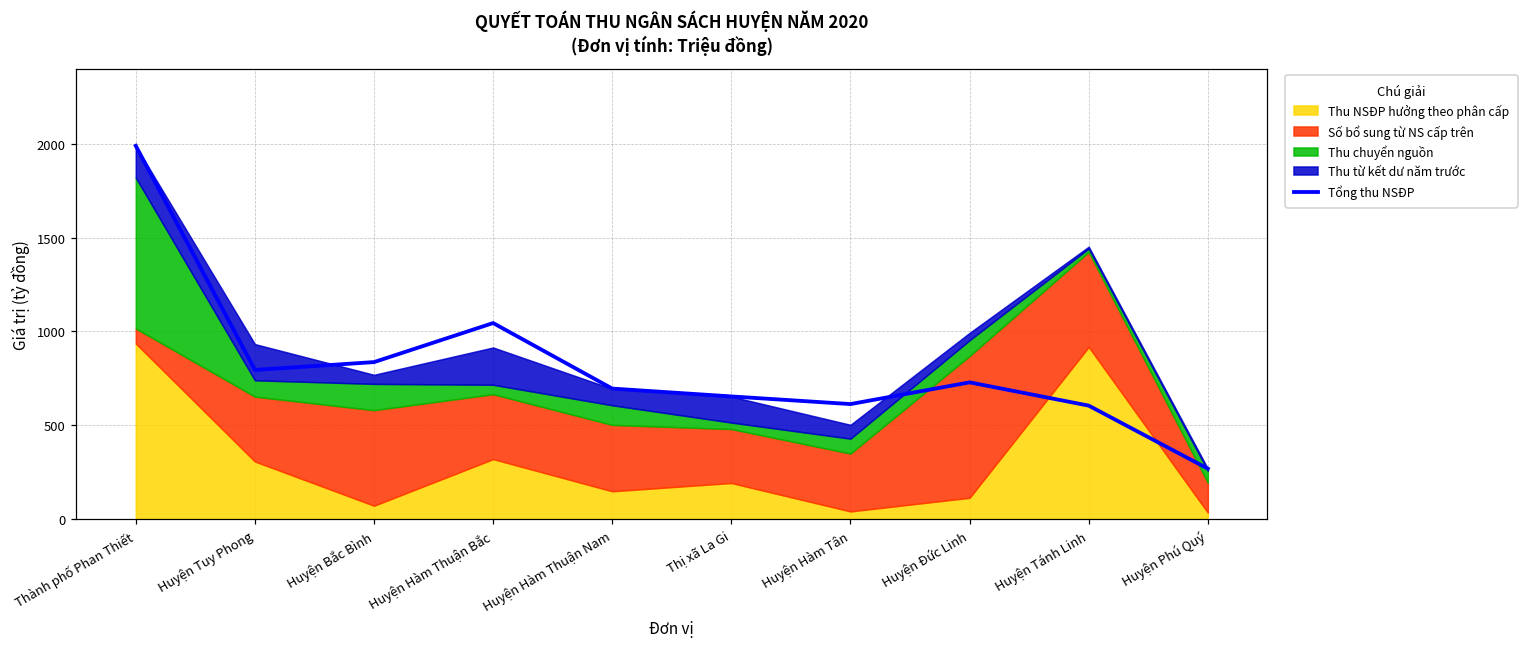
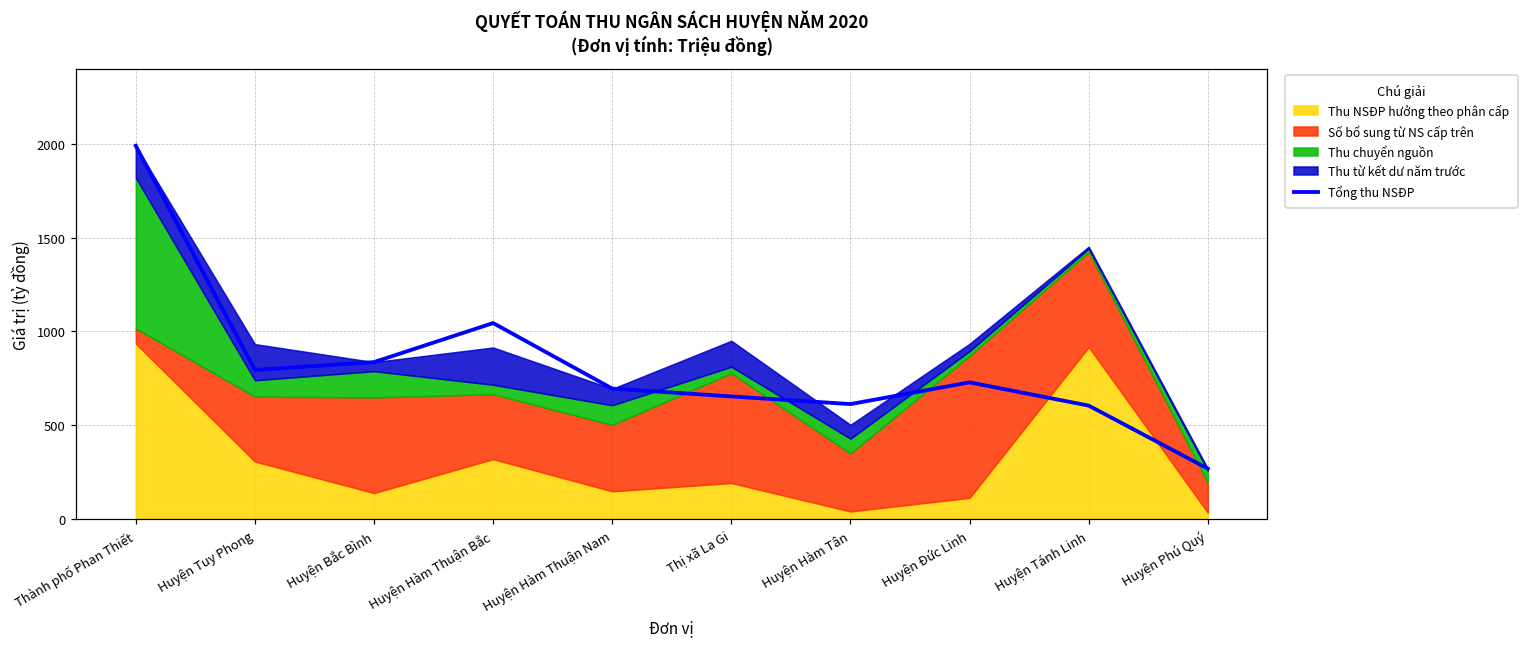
  {
    "Thu NSĐP hưởng theo phân cấp": {
      "Thành phố Phan Thiết": 940,
      "Huyện Tuy Phong": 310,
-     "Huyện Bắc Bình": 70,
+     "Huyện Bắc Bình": 140,
      "Huyện Hàm Thuận Bắc": 320,
      "Huyện Hàm Thuận Nam": 150,
      "Thị xã La Gi": 190,
      "Huyện Hàm Tân": 40,
      "Huyện Đức Linh": 110,
      "Huyện Tánh Linh": 920,
      "Huyện Phú Quý": 30
    },
    "Số bổ sung từ NS cấp trên": {
      "Thành phố Phan Thiết": 80,
      "Huyện Tuy Phong": 350,
      "Huyện Bắc Bình": 510,
      "Huyện Hàm Thuận Bắc": 350,
      "Huyện Hàm Thuận Nam": 350,
-     "Thị xã La Gi": 290,
+     "Thị xã La Gi": 590,
      "Huyện Hàm Tân": 310,
      "Huyện Đức Linh": 760,
      "Huyện Tánh Linh": 510,
      "Huyện Phú Quý": 160
    },
    "Thu chuyển nguồn": {
      "Thành phố Phan Thiết": 800,
      "Huyện Tuy Phong": 90,
      "Huyện Bắc Bình": 140,
      "Huyện Hàm Thuận Bắc": 50,
      "Huyện Hàm Thuận Nam": 100,
      "Thị xã La Gi": 30,
      "Huyện Hàm Tân": 80,
-     "Huyện Đức Linh": 80
+     "Huyện Đức Linh": 30
    }
  }
